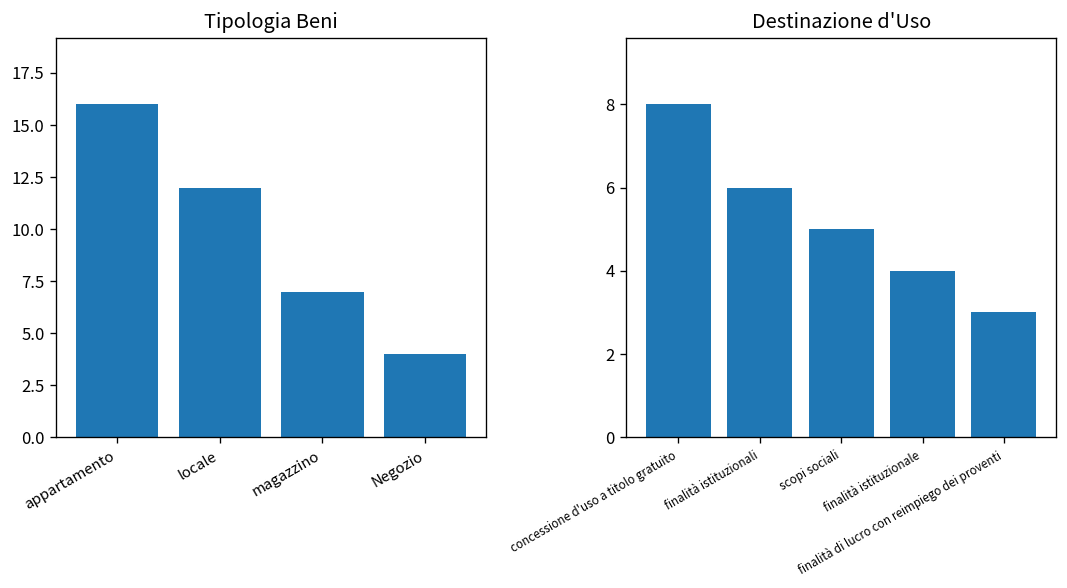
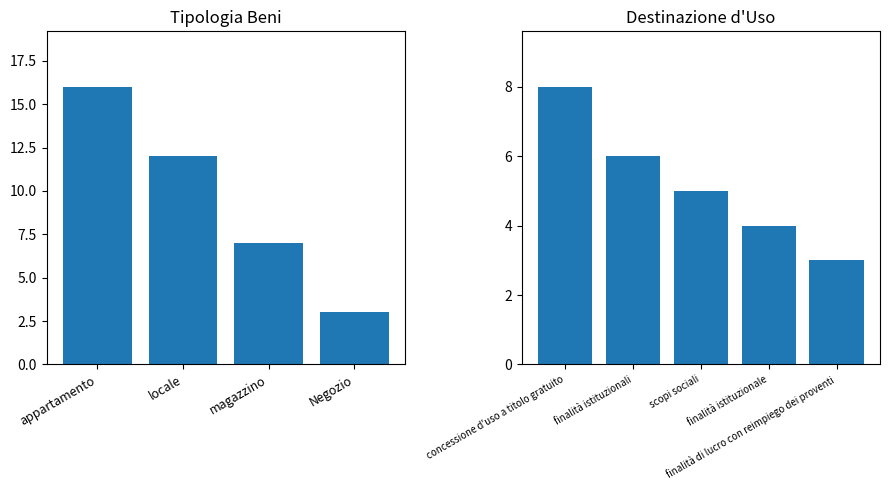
  {
    "Tipologia Beni": {
      "appartamento": 16,
      "locale": 12,
      "magazzino": 7,
-     "Negozio": 4
+     "Negozio": 3
    },
    "Destinazione d'Uso": {
      "concessione d'uso a titolo gratuito": 8.0,
      "finalità istituzionali": 6.0,
      "scopi sociali": 5.0,
      "finalità istituzionale": 4.0,
      "finalità di lucro con reimpiego dei proventi": 3.0
    }
  }
